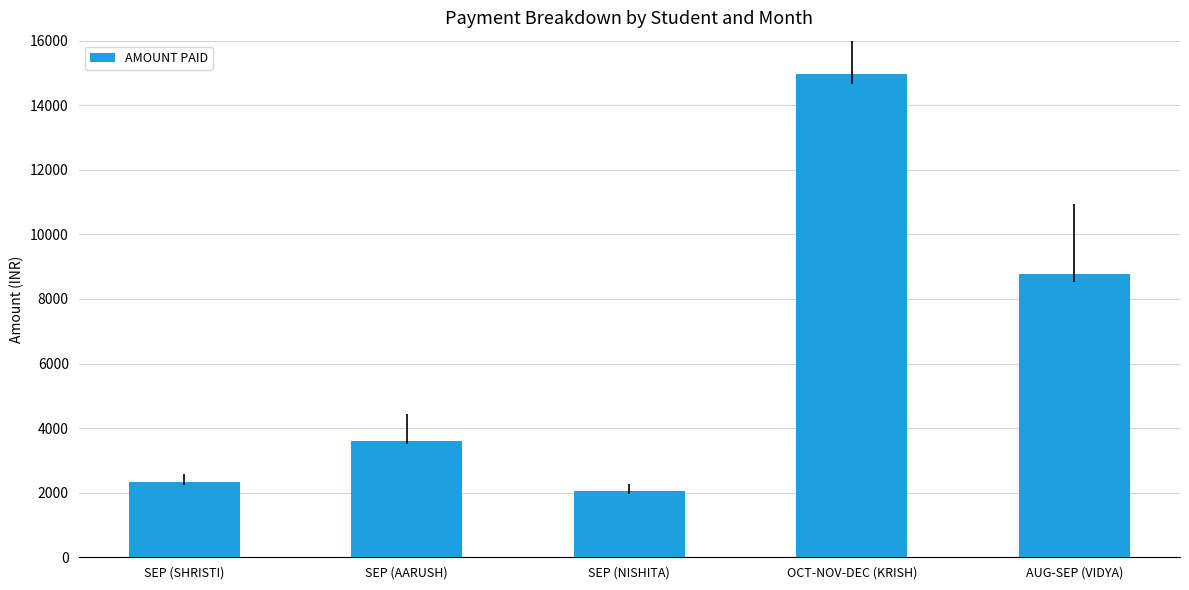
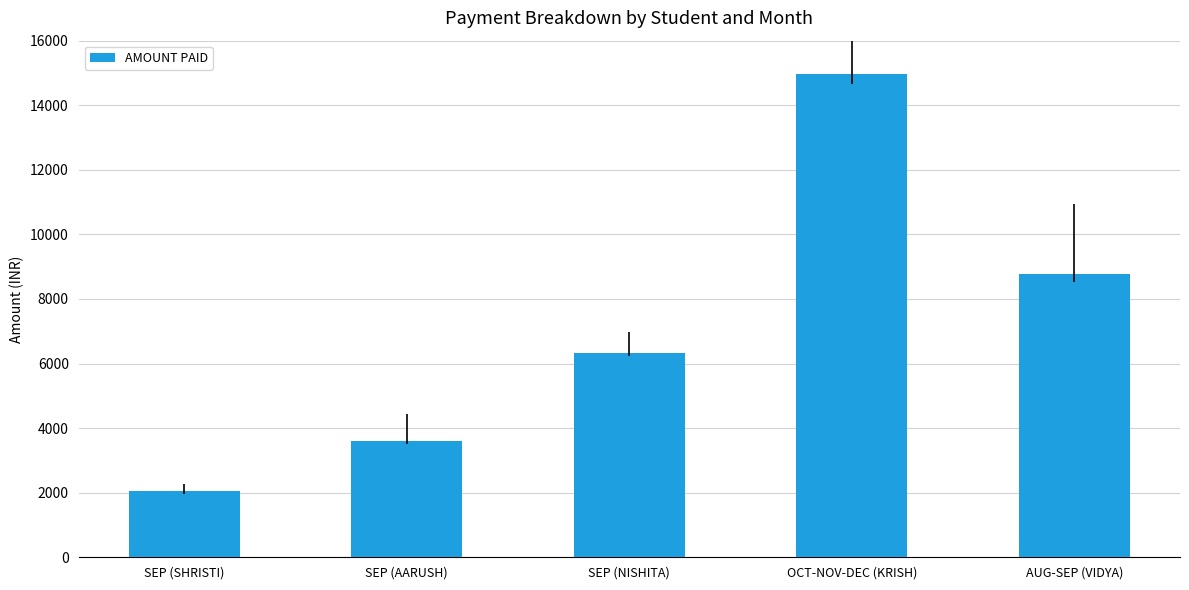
  {
-   "SEP (SHRISTI)": 2300,
+   "SEP (SHRISTI)": 2100,
    "SEP (AARUSH)": 3600,
-   "SEP (NISHITA)": 2100,
+   "SEP (NISHITA)": 6300,
    "OCT-NOV-DEC (KRISH)": 15000,
    "AUG-SEP (VIDYA)": 8800
  }
